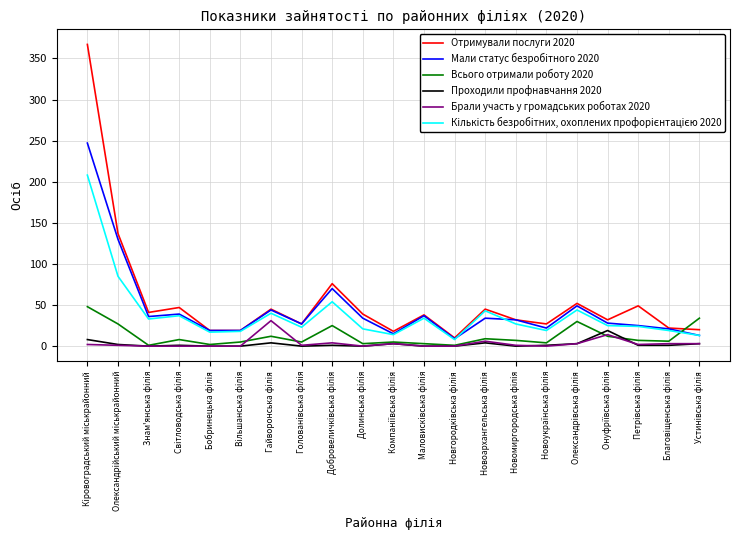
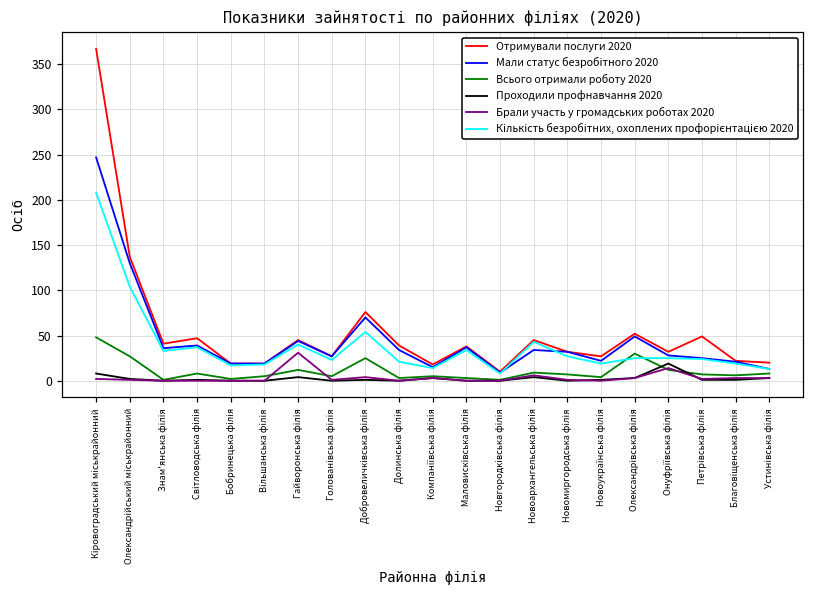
  {
    "Отримували послуги 2020": {
      "Кіровоградський міськрайонний": 370,
      "Олександрійський міськрайонний": 140,
      "Знам'янська філія": 40,
      "Світловодська філія": 50,
      "Добровеличківська філія": 80,
      "Долинська філія": 40,
      "Новоукраїнська філія": 30,
      "Онуфріївська філія": 30,
      "Петрівська філія": 50,
      "Устинівська філія": 20
    },
    "Мали статус безробітного 2020": {
      "Кіровоградський міськрайонний": 250,
      "Олександрійський міськрайонний": 130,
      "Добровеличківська філія": 70,
      "Долинська філія": 30,
      "Новоархангельська філія": 30
    },
    "Всього отримали роботу 2020": {
      "Кіровоградський міськрайонний": 50,
      "Олександрійський міськрайонний": 30,
      "Світловодська філія": 10,
      "Вільшанська філія": 10,
      "Гайворонська філія": 10,
      "Голованівська філія": 10,
      "Добровеличківська філія": 30,
      "Новомиргородська філія": 10,
      "Олександрівська філія": 30,
      "Петрівська філія": 10,
-     "Устинівська філія": 30
+     "Устинівська філія": 10
    },
    "Проходили профнавчання 2020": {
      "Кіровоградський міськрайонний": 10,
      "Гайворонська філія": 0,
      "Онуфріївська філія": 20
    },
    "Брали участь у громадських роботах 2020": {
      "Кіровоградський міськрайонний": 0,
      "Гайворонська філія": 30
    },
    "Кількість безробітних, охоплених профорієнтацією 2020": {
      "Кіровоградський міськрайонний": 210,
-     "Олександрійський міськрайонний": 90,
+     "Олександрійський міськрайонний": 100,
      "Гайворонська філія": 40,
      "Голованівська філія": 20,
      "Добровеличківська філія": 50,
      "Долинська філія": 20,
      "Новомиргородська філія": 30,
-     "Олександрівська філія": 40
+     "Олександрівська філія": 30
    }
  }
